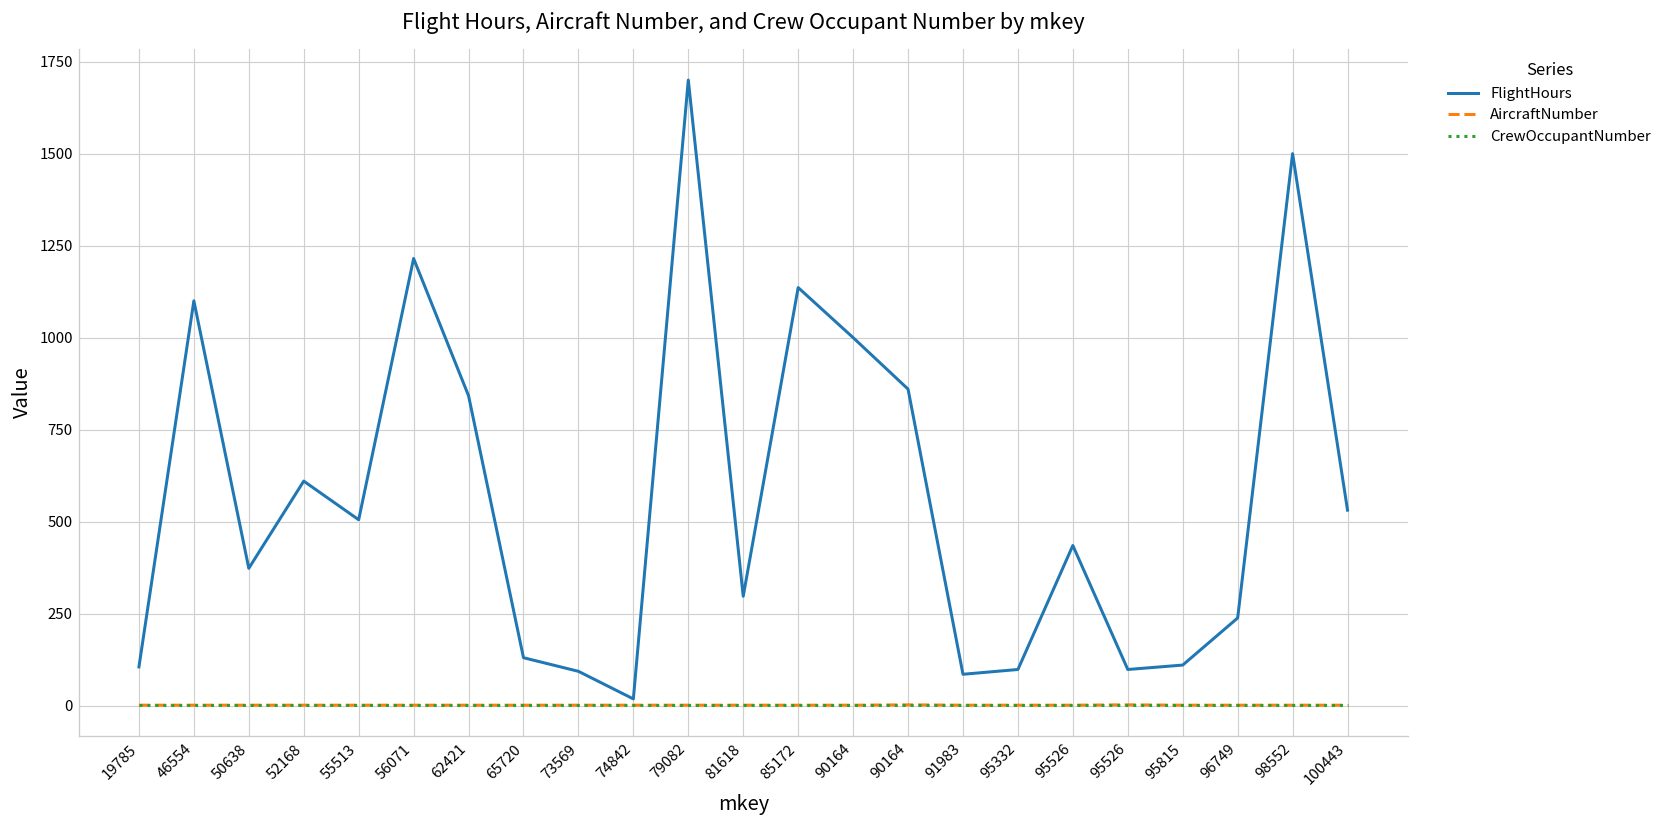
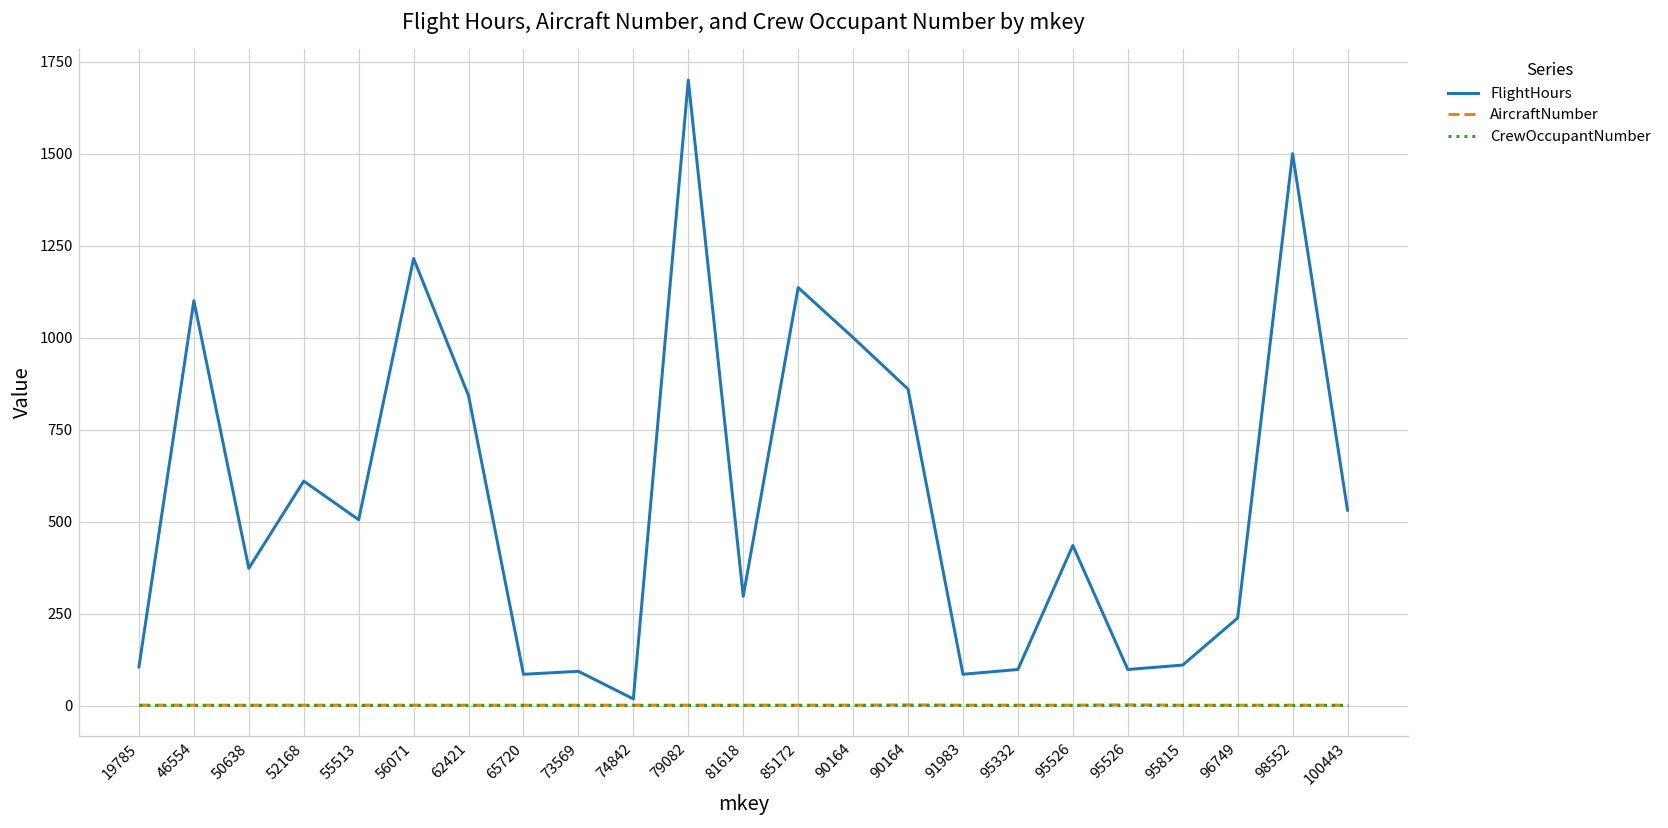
  {
    "FlightHours": {
      "19785": 110,
      "46554": 1100,
      "50638": 370,
      "52168": 610,
      "55513": 510,
      "56071": 1220,
      "62421": 840,
-     "65720": 130,
+     "65720": 90,
      "73569": 90,
      "74842": 20,
      "79082": 1700,
      "81618": 300,
      "85172": 1140,
      "91983": 90,
      "95332": 100,
      "95815": 110,
      "96749": 240,
      "98552": 1500,
      "100443": 530
    }
  }
